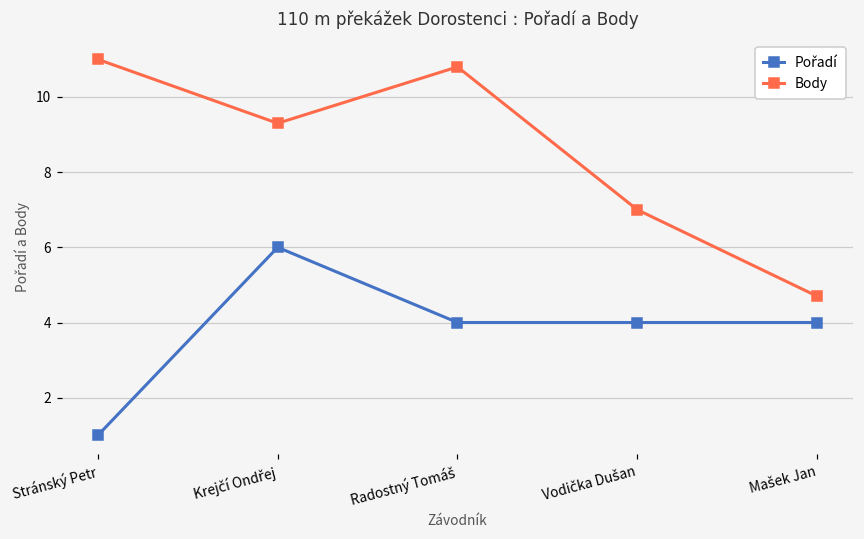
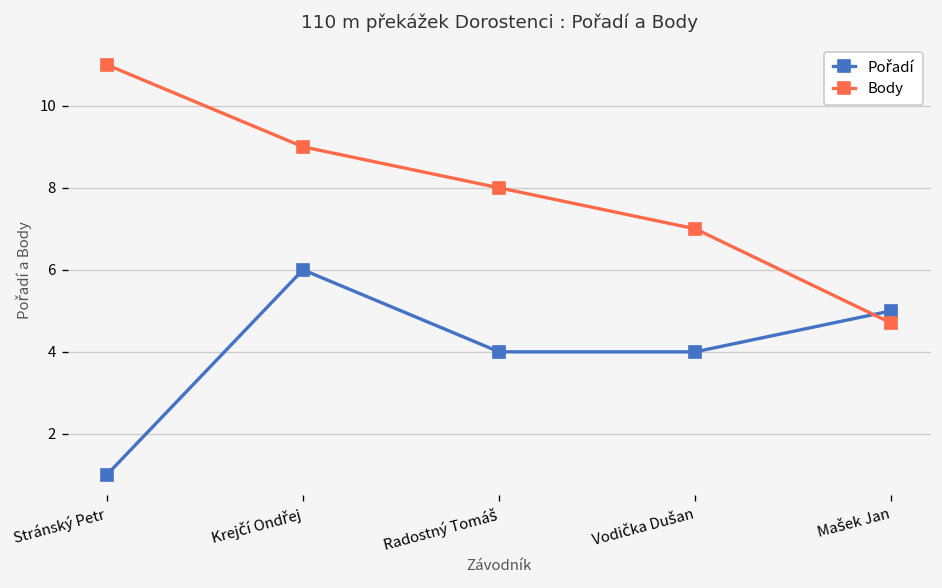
  {
    "Pořadí": {
      "Stránský Petr": 1,
      "Krejčí Ondřej": 6,
      "Radostný Tomáš": 4,
      "Vodička Dušan": 4,
-     "Mašek Jan": 4
+     "Mašek Jan": 5
    },
    "Body": {
      "Stránský Petr": 11.0,
-     "Krejčí Ondřej": 9.3,
-     "Radostný Tomáš": 10.8,
+     "Krejčí Ondřej": 9.0,
+     "Radostný Tomáš": 8.0,
      "Vodička Dušan": 7.0,
      "Mašek Jan": 4.7
    }
  }
